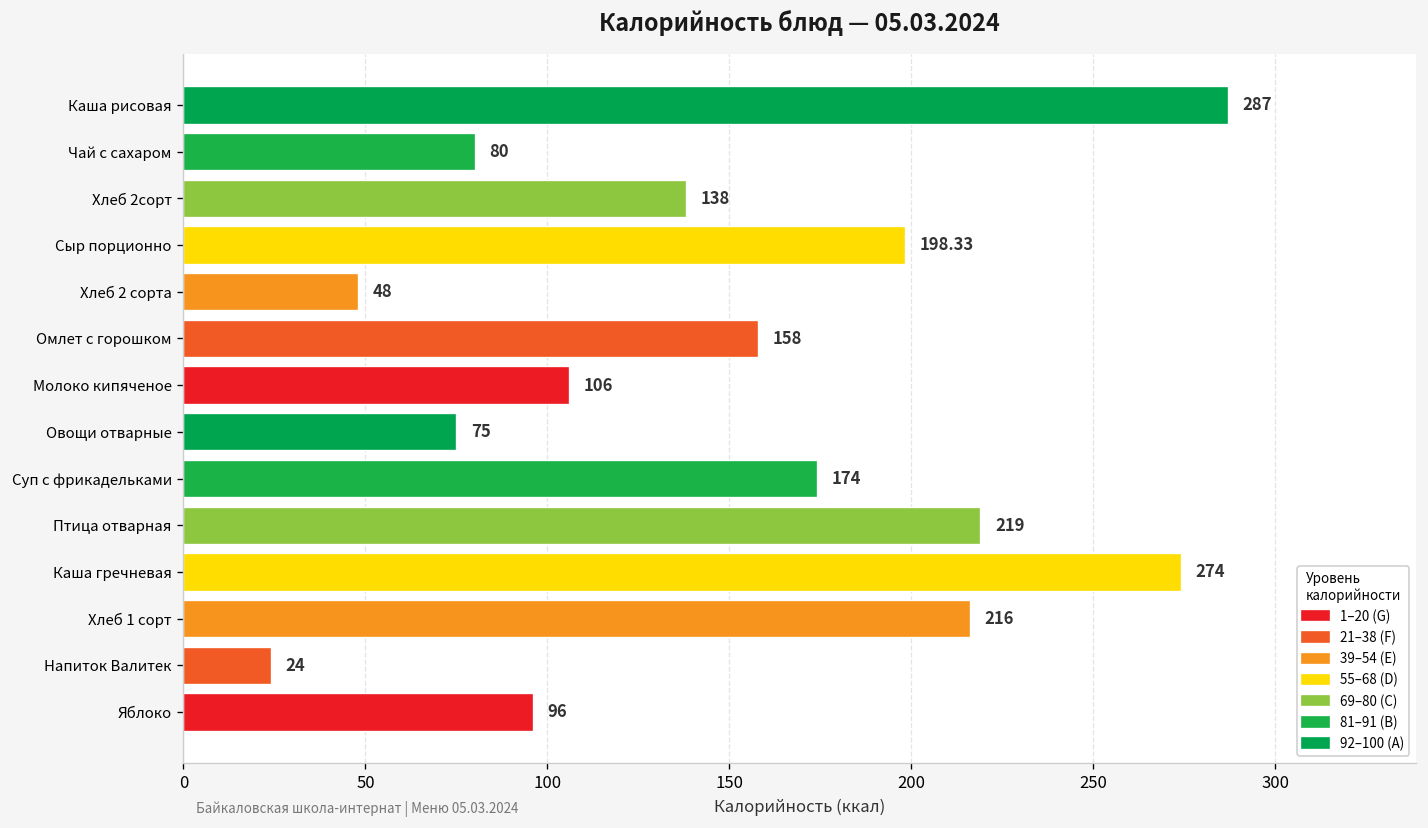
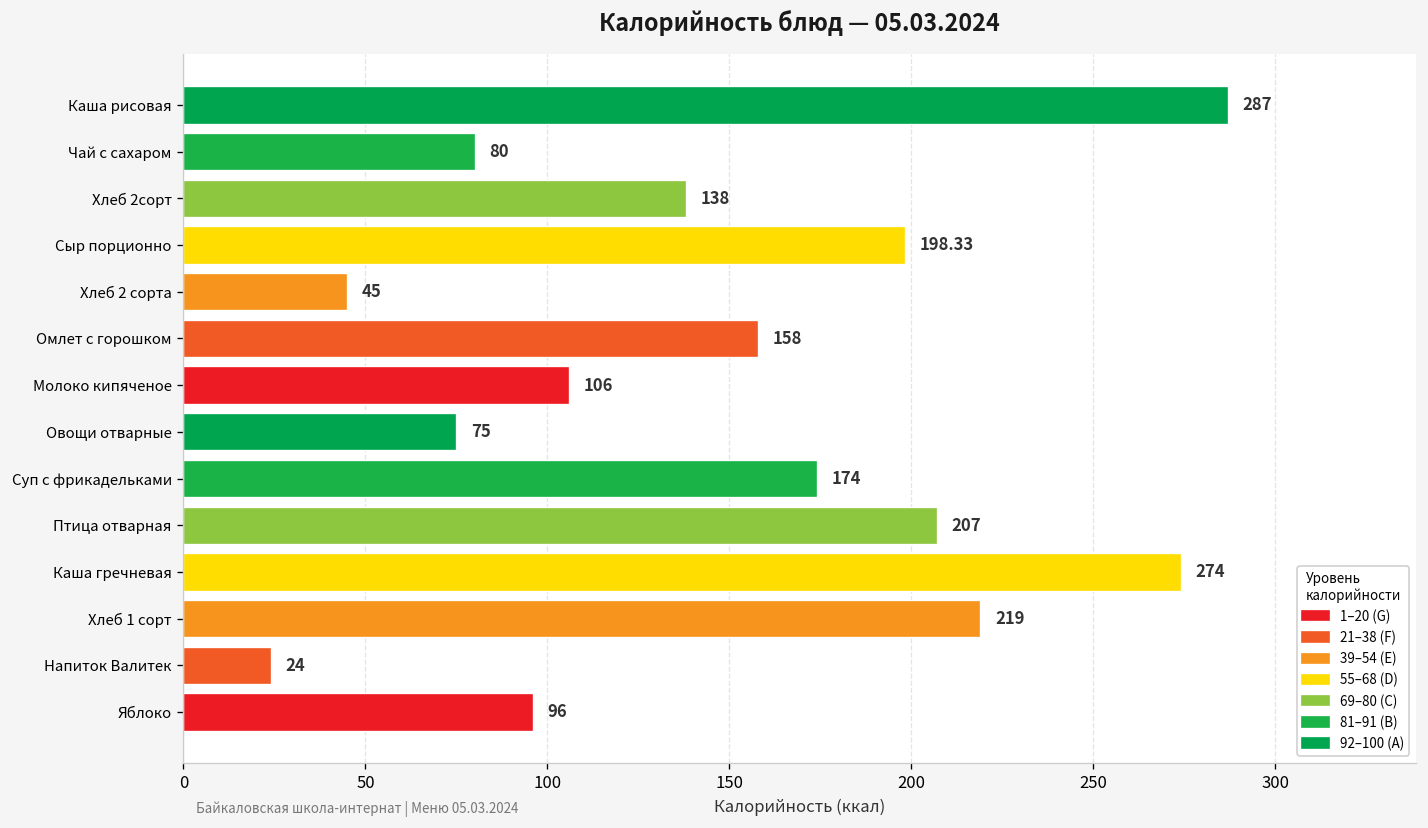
  {
    "Каша рисовая": 287,
    "Чай с сахаром": 80,
    "Хлеб 2сорт": 138,
    "Сыр порционно": 198.33,
-   "Хлеб 2 сорта": 48,
+   "Хлеб 2 сорта": 45,
    "Омлет с горошком": 158,
    "Молоко кипяченое": 106,
    "Овощи отварные": 75,
    "Суп с фрикадельками": 174,
-   "Птица отварная": 219,
+   "Птица отварная": 207,
    "Каша гречневая": 274,
-   "Хлеб 1 сорт": 216,
+   "Хлеб 1 сорт": 219,
    "Напиток Валитек": 24,
    "Яблоко": 96
  }
